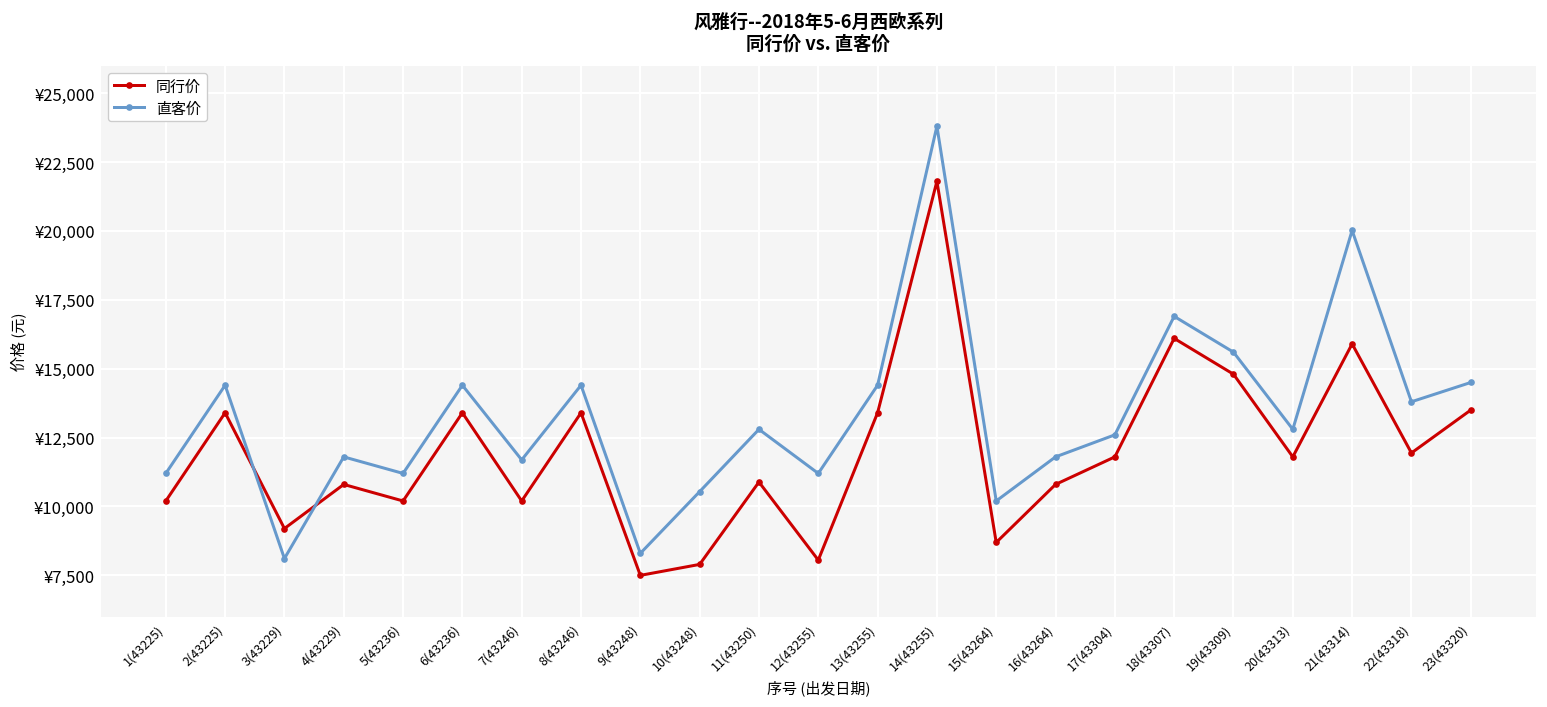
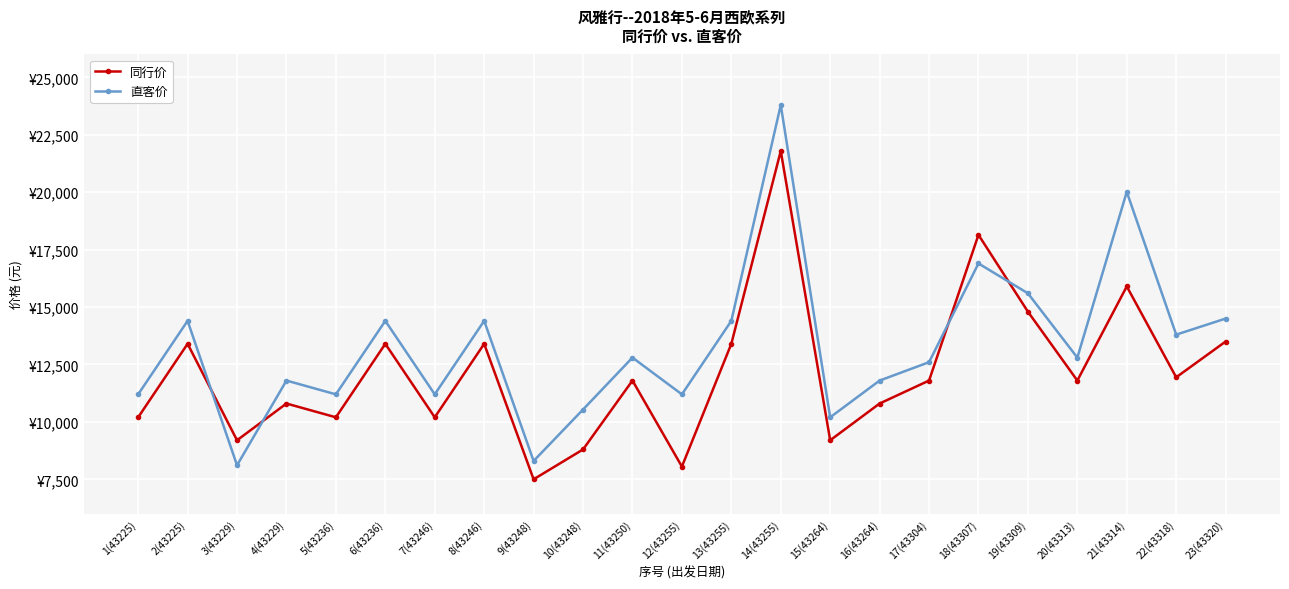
  {
    "同行价": {
      "1(43225)": "¥10,200",
      "2(43225)": "¥13,400",
      "3(43229)": "¥9,200",
      "4(43229)": "¥10,800",
      "5(43236)": "¥10,200",
      "6(43236)": "¥13,400",
      "7(43246)": "¥10,200",
      "8(43246)": "¥13,400",
      "9(43248)": "¥7,500",
-     "10(43248)": "¥7,900",
-     "11(43250)": "¥10,900",
+     "10(43248)": "¥8,800",
+     "11(43250)": "¥11,800",
      "12(43255)": "¥8,100",
      "13(43255)": "¥13,400",
      "14(43255)": "¥21,800",
-     "15(43264)": "¥8,700",
+     "15(43264)": "¥9,200",
      "16(43264)": "¥10,800",
      "17(43304)": "¥11,800",
-     "18(43307)": "¥16,100",
+     "18(43307)": "¥18,100",
      "19(43309)": "¥14,800",
      "20(43313)": "¥11,800",
      "21(43314)": "¥15,900",
      "22(43318)": "¥11,900",
      "23(43320)": "¥13,500"
    },
    "直客价": {
      "1(43225)": "¥11,200",
      "2(43225)": "¥14,400",
      "3(43229)": "¥8,100",
      "4(43229)": "¥11,800",
      "5(43236)": "¥11,200",
      "6(43236)": "¥14,400",
-     "7(43246)": "¥11,700",
+     "7(43246)": "¥11,200",
      "8(43246)": "¥14,400",
      "9(43248)": "¥8,300",
      "10(43248)": "¥10,500",
      "11(43250)": "¥12,800",
      "12(43255)": "¥11,200",
      "13(43255)": "¥14,400",
      "14(43255)": "¥23,800",
      "15(43264)": "¥10,200",
      "16(43264)": "¥11,800",
      "17(43304)": "¥12,600",
      "18(43307)": "¥16,900",
      "19(43309)": "¥15,600",
      "20(43313)": "¥12,800",
      "21(43314)": "¥20,000",
      "22(43318)": "¥13,800",
      "23(43320)": "¥14,500"
    }
  }
